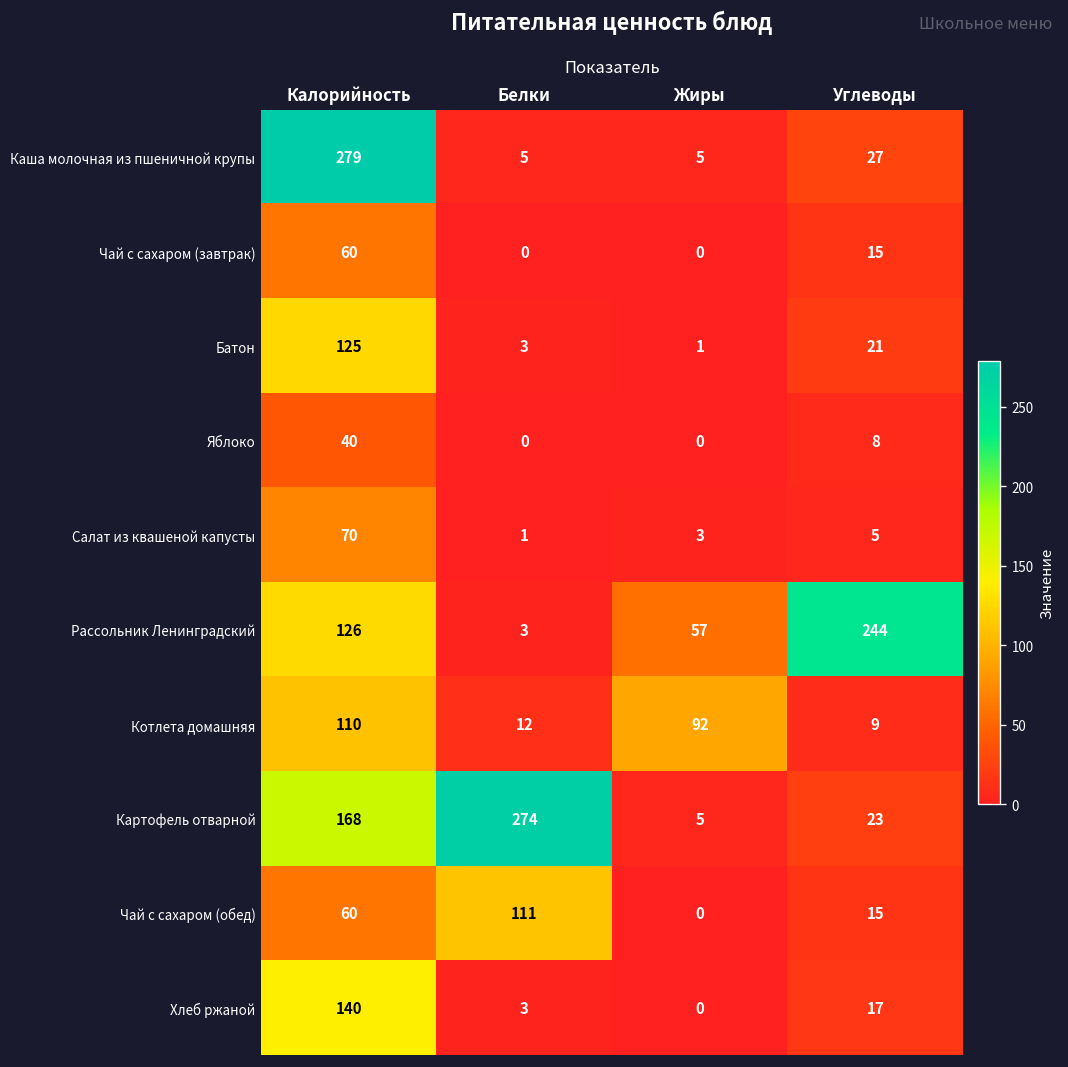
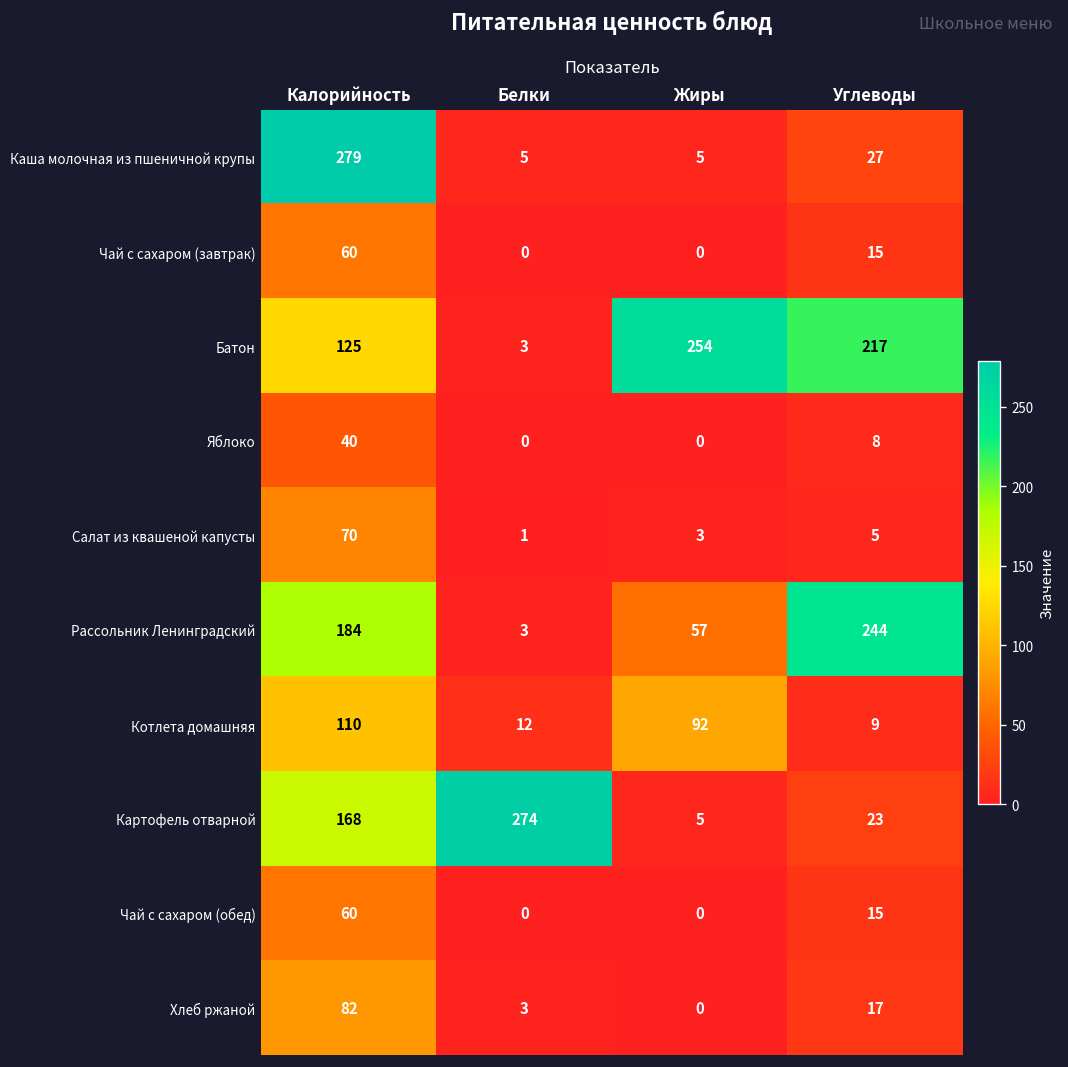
  {
    "Каша молочная из пшеничной крупы": {
      "Калорийность": 279,
      "Белки": 5,
      "Жиры": 5,
      "Углеводы": 27
    },
    "Чай с сахаром (завтрак)": {
      "Калорийность": 60,
      "Белки": 0,
      "Жиры": 0,
      "Углеводы": 15
    },
    "Батон": {
      "Калорийность": 125,
      "Белки": 3,
-     "Жиры": 1,
-     "Углеводы": 21
+     "Жиры": 254,
+     "Углеводы": 217
    },
    "Яблоко": {
      "Калорийность": 40,
      "Белки": 0,
      "Жиры": 0,
      "Углеводы": 8
    },
    "Салат из квашеной капусты": {
      "Калорийность": 70,
      "Белки": 1,
      "Жиры": 3,
      "Углеводы": 5
    },
    "Рассольник Ленинградский": {
-     "Калорийность": 126,
+     "Калорийность": 184,
      "Белки": 3,
      "Жиры": 57,
      "Углеводы": 244
    },
    "Котлета домашняя": {
      "Калорийность": 110,
      "Белки": 12,
      "Жиры": 92,
      "Углеводы": 9
    },
    "Картофель отварной": {
      "Калорийность": 168,
      "Белки": 274,
      "Жиры": 5,
      "Углеводы": 23
    },
    "Чай с сахаром (обед)": {
      "Калорийность": 60,
-     "Белки": 111,
+     "Белки": 0,
      "Жиры": 0,
      "Углеводы": 15
    },
    "Хлеб ржаной": {
-     "Калорийность": 140,
+     "Калорийность": 82,
      "Белки": 3,
      "Жиры": 0,
      "Углеводы": 17
    }
  }
